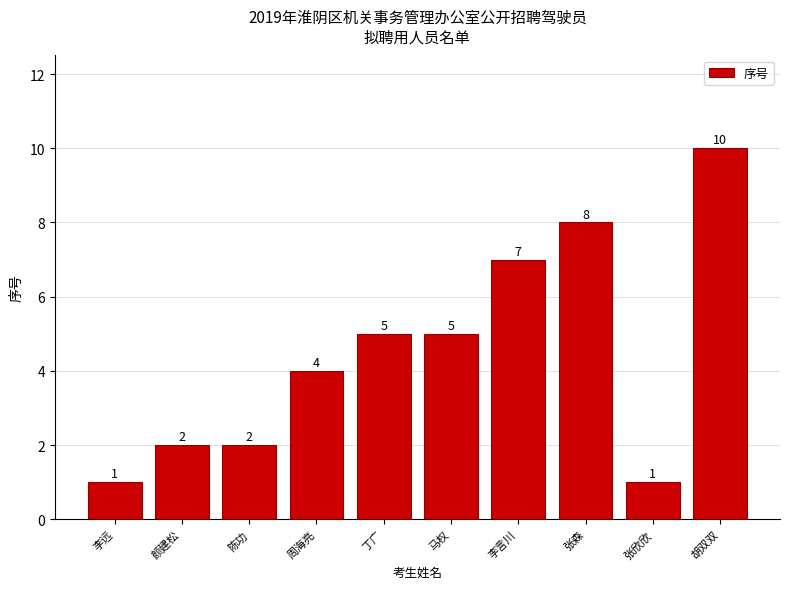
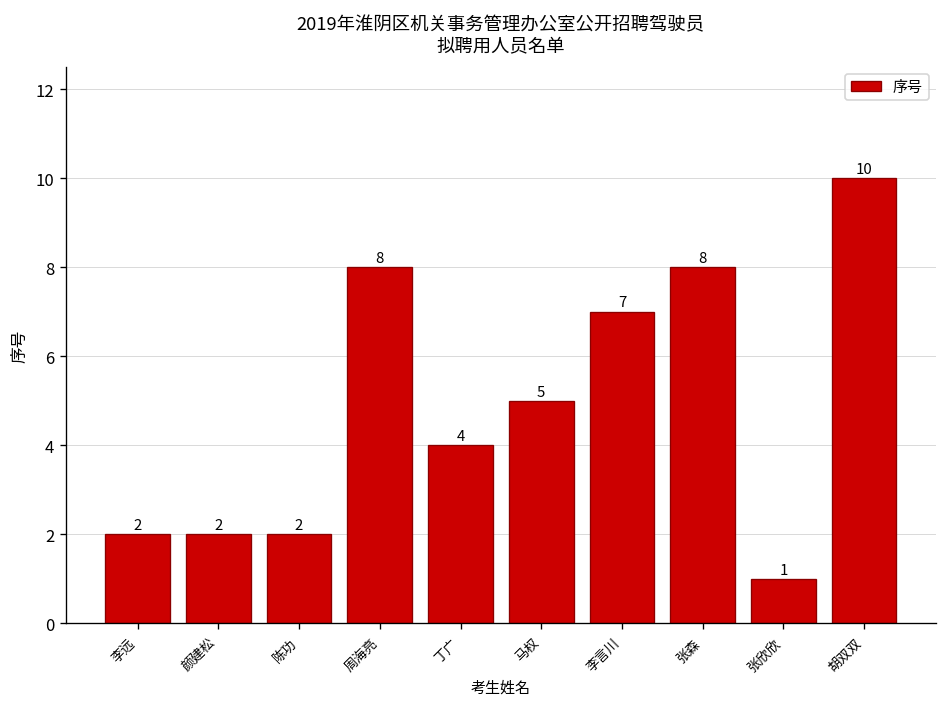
  {
-   "李远": 1,
+   "李远": 2,
    "颜建松": 2,
    "陈功": 2,
-   "周海亮": 4,
-   "丁广": 5,
+   "周海亮": 8,
+   "丁广": 4,
    "马权": 5,
    "李言川": 7,
    "张森": 8,
    "张欣欣": 1,
    "胡双双": 10
  }
